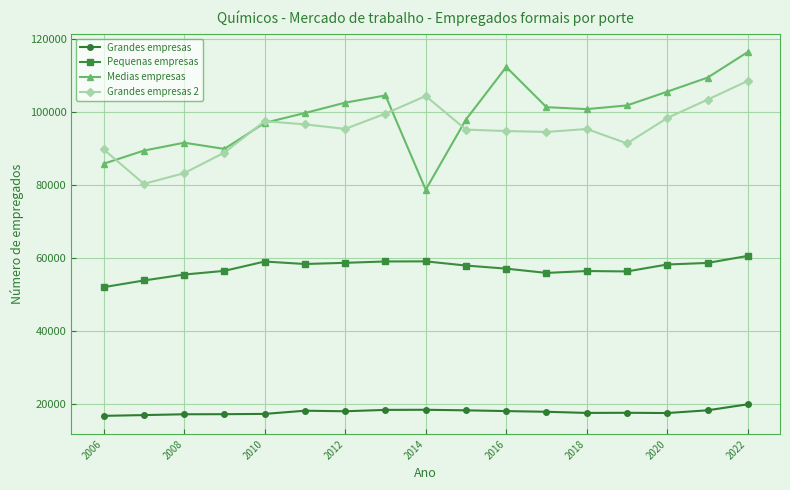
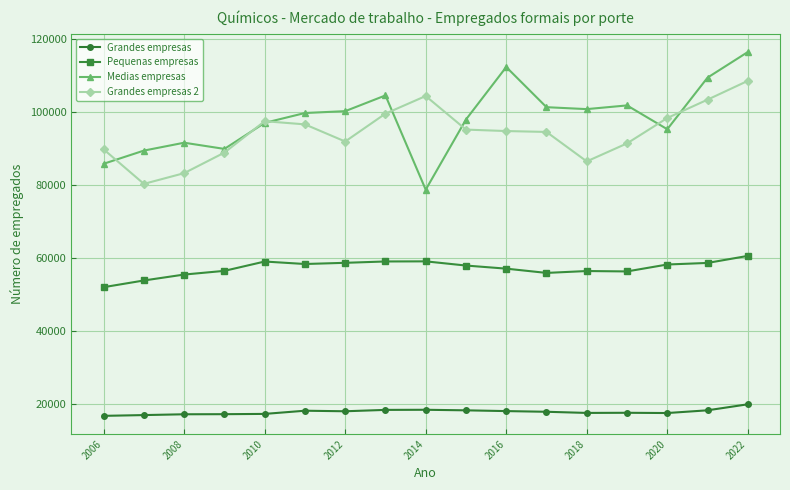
  {
    "Medias empresas": {
      "2006": 86000,
      "2008": 92000,
-     "2012": 103000,
+     "2012": 100000,
      "2014": 79000,
      "2016": 112000,
      "2018": 101000,
-     "2020": 106000,
+     "2020": 95000,
      "2022": 116000
    },
    "Grandes empresas 2": {
      "2006": 90000,
      "2008": 83000,
-     "2012": 95000,
+     "2012": 92000,
      "2014": 104000,
      "2016": 95000,
-     "2018": 95000,
+     "2018": 87000,
      "2020": 98000,
      "2022": 109000
    }
  }
